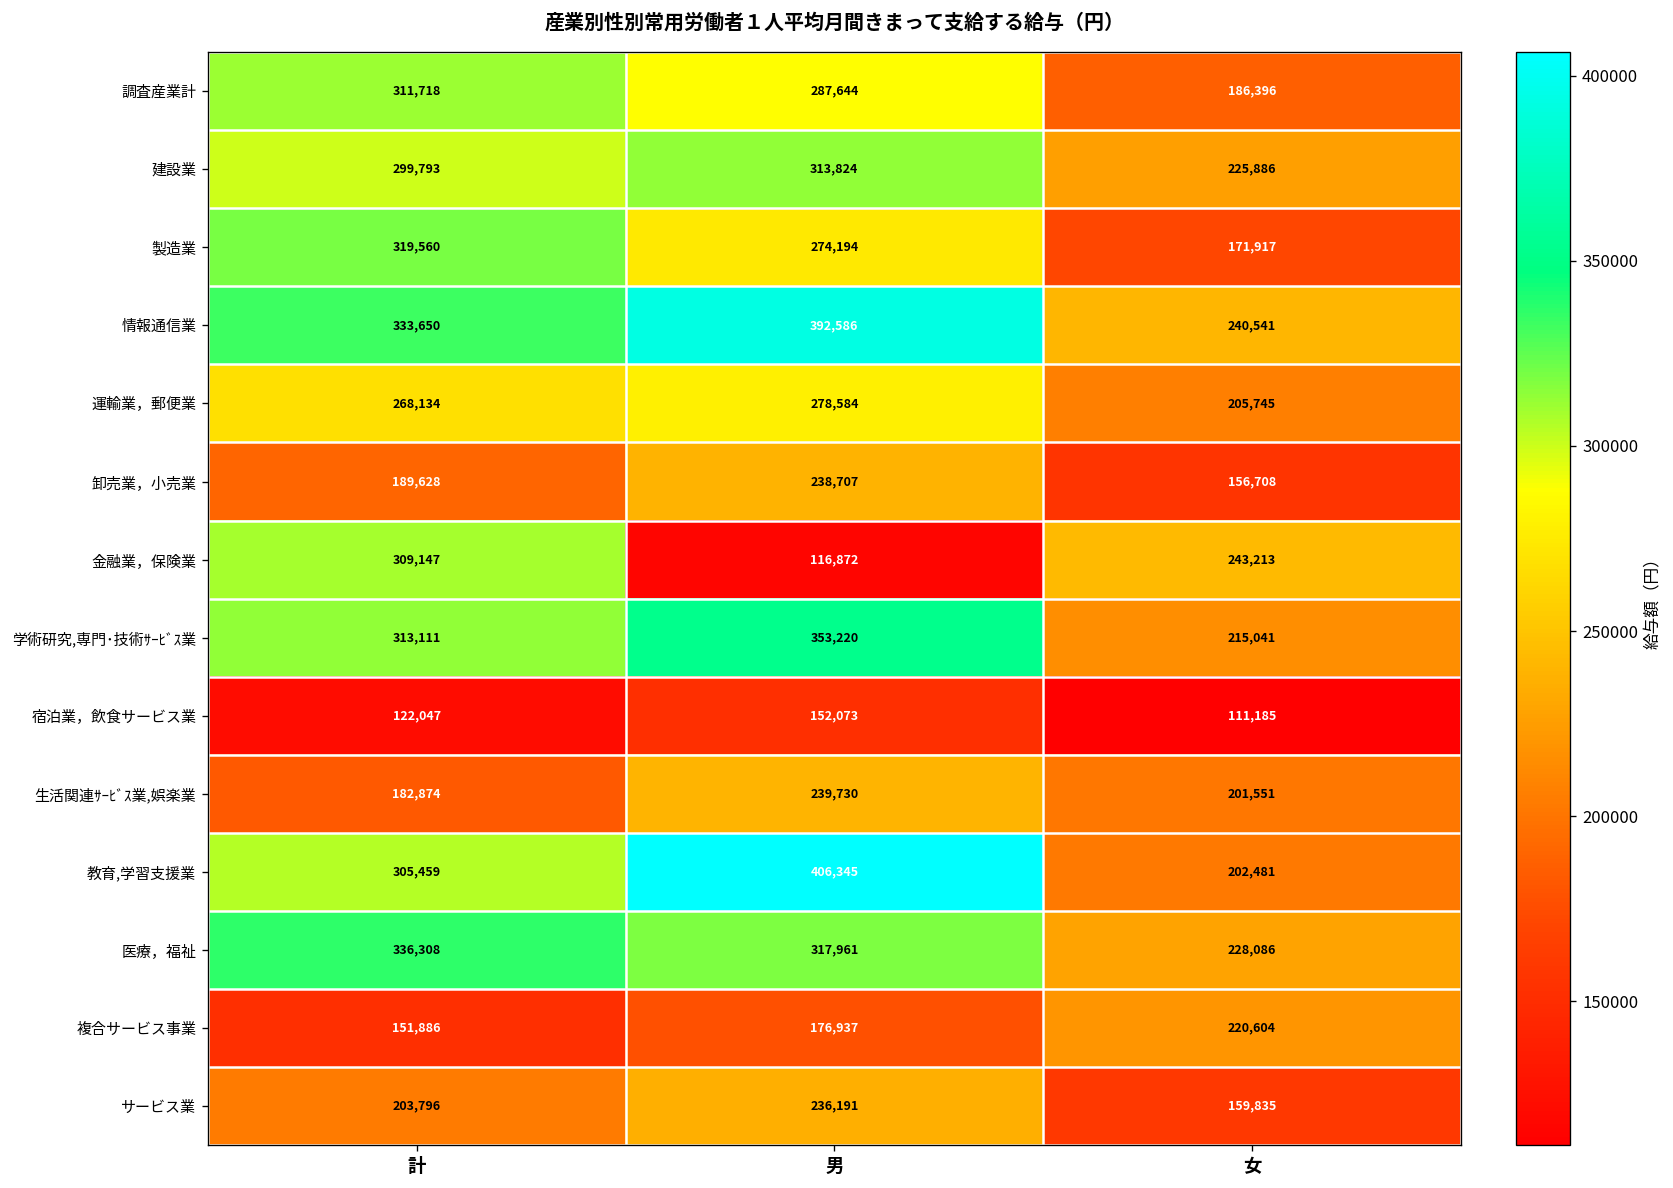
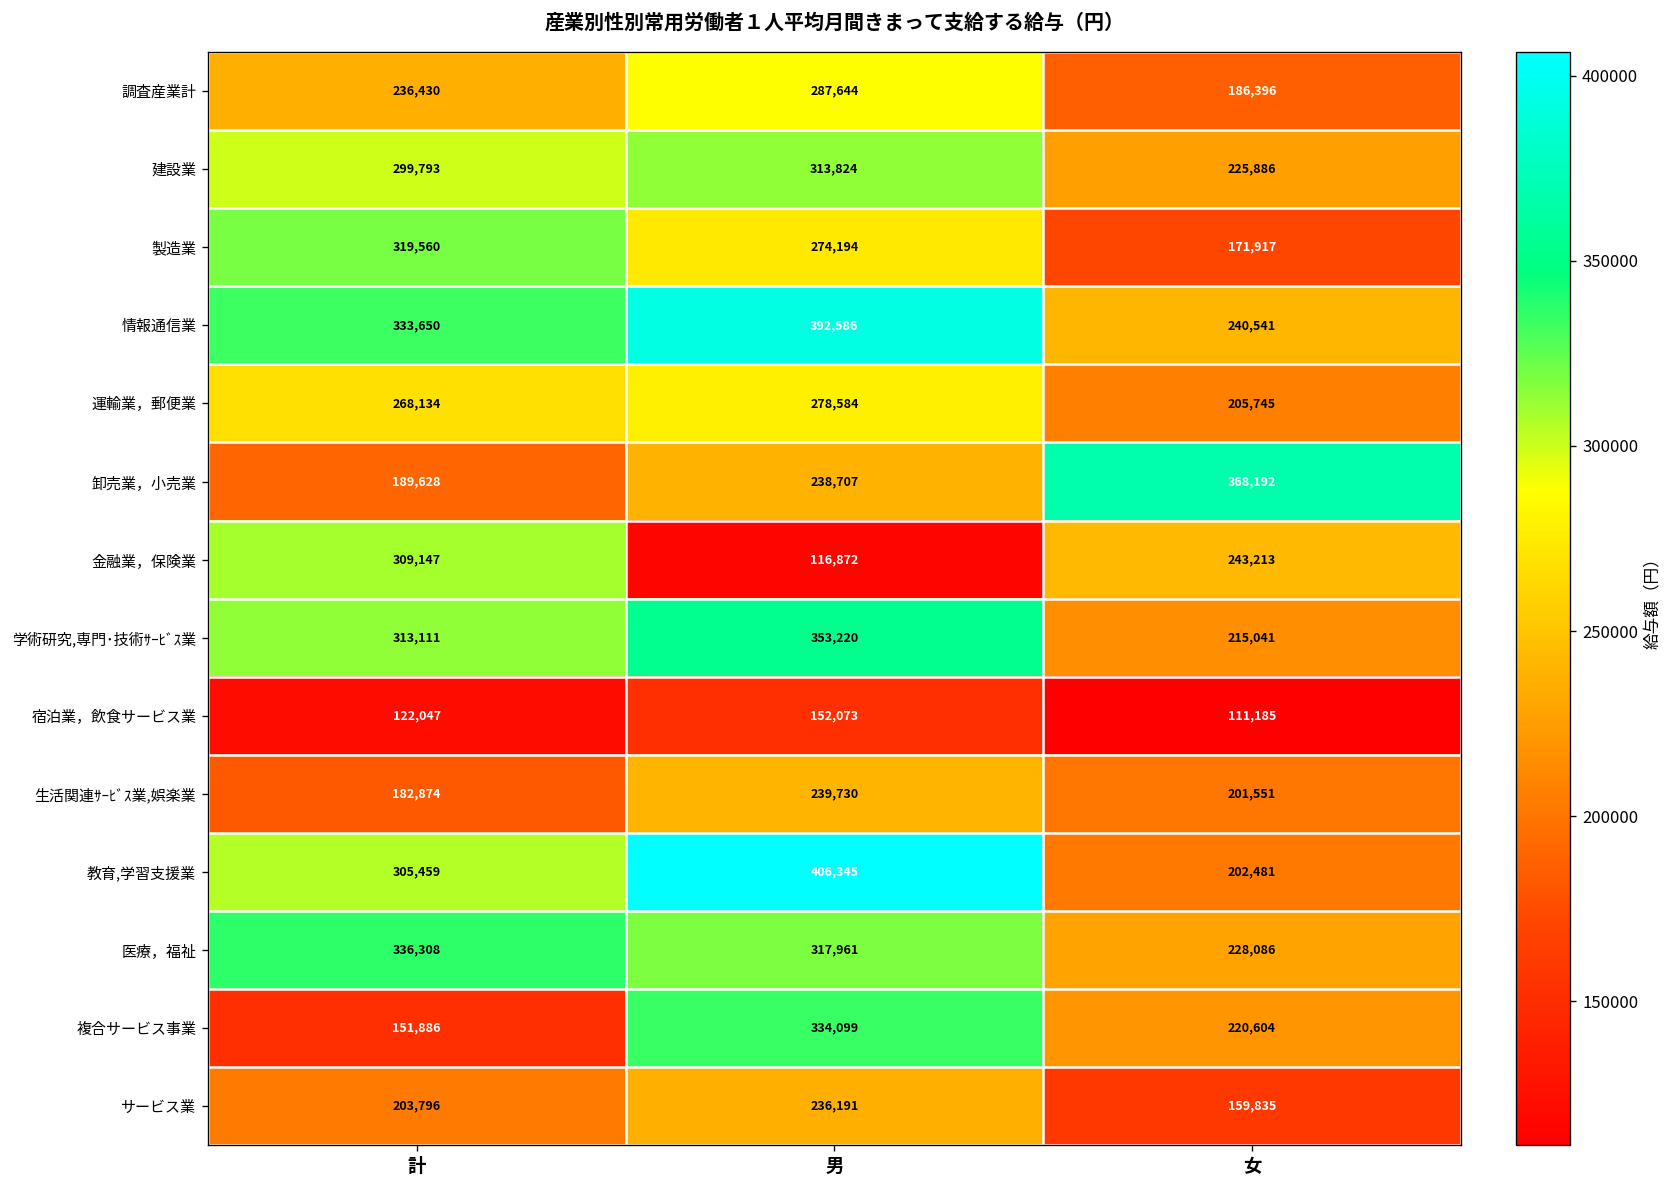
  {
    "調査産業計": {
-     "計": "311,718",
+     "計": "236,430",
      "男": "287,644",
      "女": "186,396"
    },
    "建設業": {
      "計": "299,793",
      "男": "313,824",
      "女": "225,886"
    },
    "製造業": {
      "計": "319,560",
      "男": "274,194",
      "女": "171,917"
    },
    "情報通信業": {
      "計": "333,650",
      "男": "392,586",
      "女": "240,541"
    },
    "運輸業，郵便業": {
      "計": "268,134",
      "男": "278,584",
      "女": "205,745"
    },
    "卸売業，小売業": {
      "計": "189,628",
      "男": "238,707",
-     "女": "156,708"
+     "女": "368,192"
    },
    "金融業，保険業": {
      "計": "309,147",
      "男": "116,872",
      "女": "243,213"
    },
    "学術研究,専門･技術ｻｰﾋﾞｽ業": {
      "計": "313,111",
      "男": "353,220",
      "女": "215,041"
    },
    "宿泊業，飲食サービス業": {
      "計": "122,047",
      "男": "152,073",
      "女": "111,185"
    },
    "生活関連ｻｰﾋﾞｽ業,娯楽業": {
      "計": "182,874",
      "男": "239,730",
      "女": "201,551"
    },
    "教育,学習支援業": {
      "計": "305,459",
      "男": "406,345",
      "女": "202,481"
    },
    "医療，福祉": {
      "計": "336,308",
      "男": "317,961",
      "女": "228,086"
    },
    "複合サービス事業": {
      "計": "151,886",
-     "男": "176,937",
+     "男": "334,099",
      "女": "220,604"
    },
    "サービス業": {
      "計": "203,796",
      "男": "236,191",
      "女": "159,835"
    }
  }
